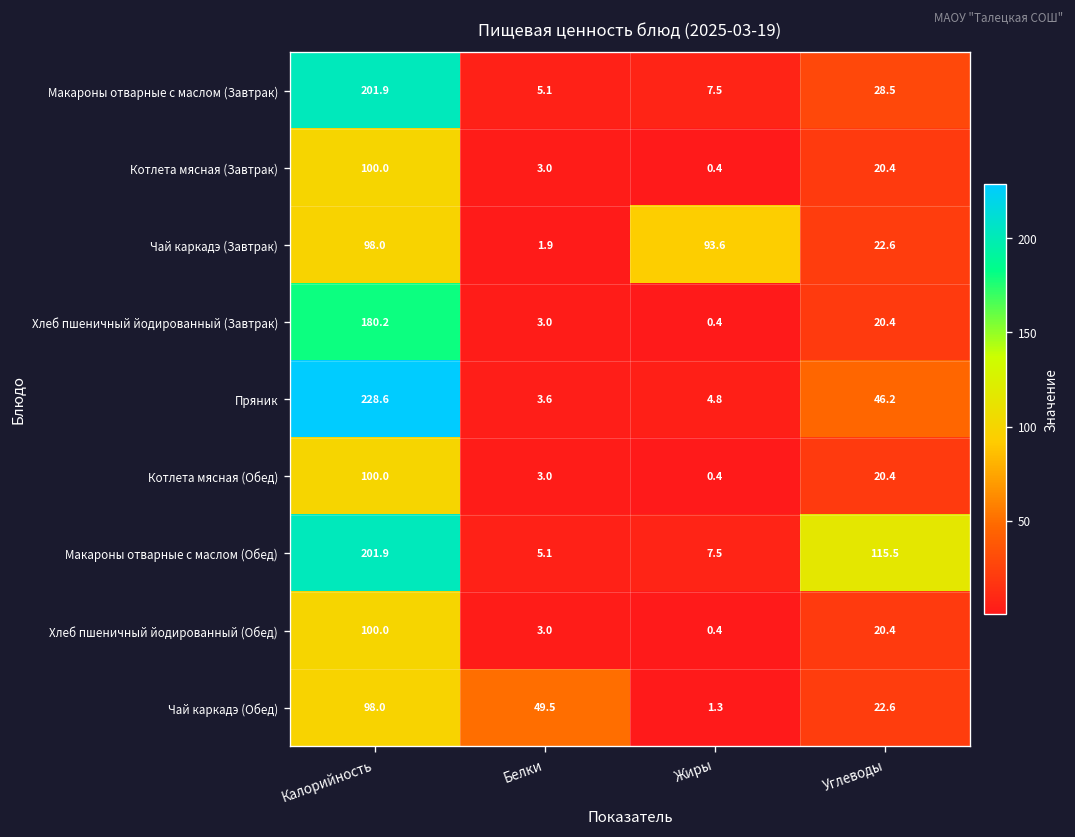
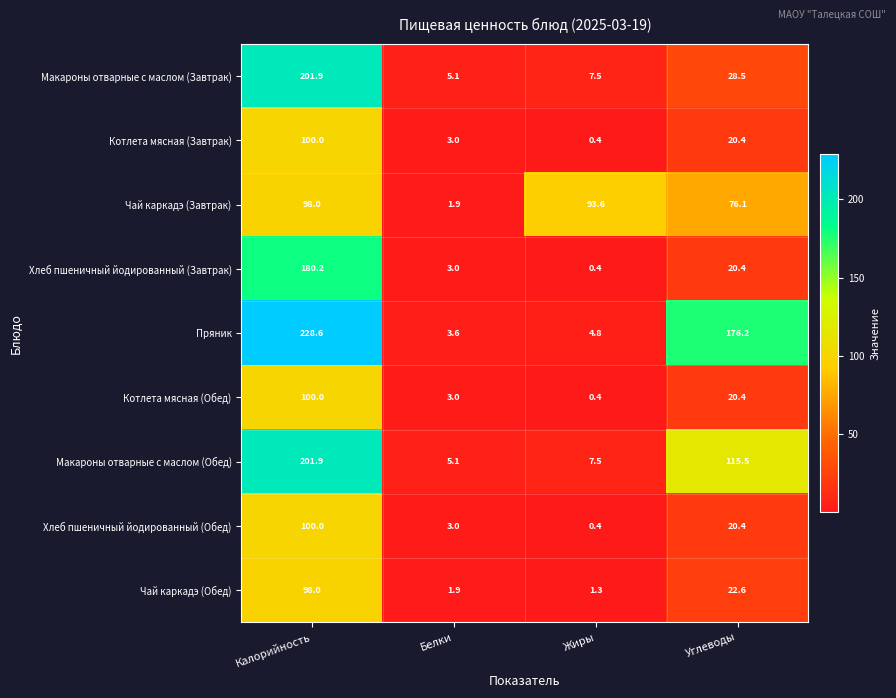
  {
    "Макароны отварные с маслом (Завтрак)": {
      "Калорийность": 201.9,
      "Белки": 5.1,
      "Жиры": 7.5,
      "Углеводы": 28.5
    },
    "Котлета мясная (Завтрак)": {
      "Калорийность": 100.0,
      "Белки": 3.0,
      "Жиры": 0.4,
      "Углеводы": 20.4
    },
    "Чай каркадэ (Завтрак)": {
      "Калорийность": 98.0,
      "Белки": 1.9,
      "Жиры": 93.6,
-     "Углеводы": 22.6
+     "Углеводы": 76.1
    },
    "Хлеб пшеничный йодированный (Завтрак)": {
      "Калорийность": 180.2,
      "Белки": 3.0,
      "Жиры": 0.4,
      "Углеводы": 20.4
    },
    "Пряник": {
      "Калорийность": 228.6,
      "Белки": 3.6,
      "Жиры": 4.8,
-     "Углеводы": 46.2
+     "Углеводы": 176.2
    },
    "Котлета мясная (Обед)": {
      "Калорийность": 100.0,
      "Белки": 3.0,
      "Жиры": 0.4,
      "Углеводы": 20.4
    },
    "Макароны отварные с маслом (Обед)": {
      "Калорийность": 201.9,
      "Белки": 5.1,
      "Жиры": 7.5,
      "Углеводы": 115.5
    },
    "Хлеб пшеничный йодированный (Обед)": {
      "Калорийность": 100.0,
      "Белки": 3.0,
      "Жиры": 0.4,
      "Углеводы": 20.4
    },
    "Чай каркадэ (Обед)": {
      "Калорийность": 98.0,
-     "Белки": 49.5,
+     "Белки": 1.9,
      "Жиры": 1.3,
      "Углеводы": 22.6
    }
  }
